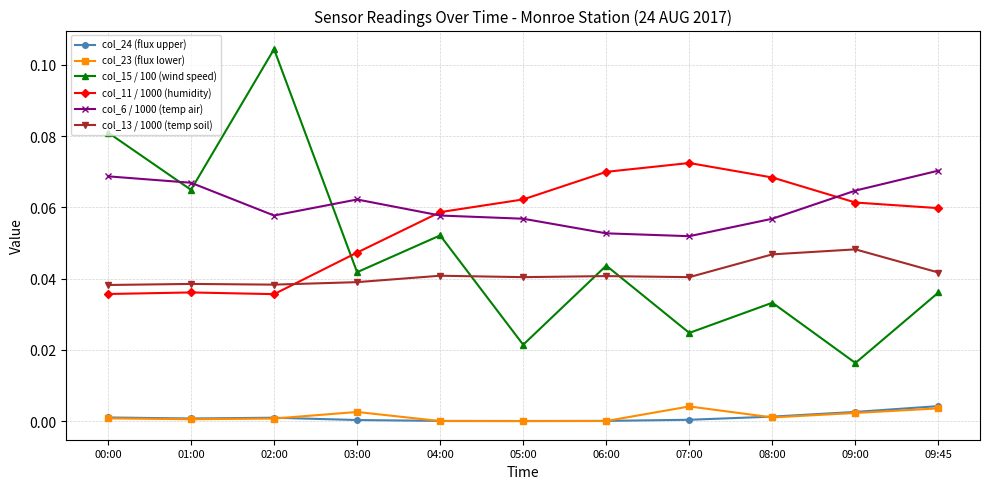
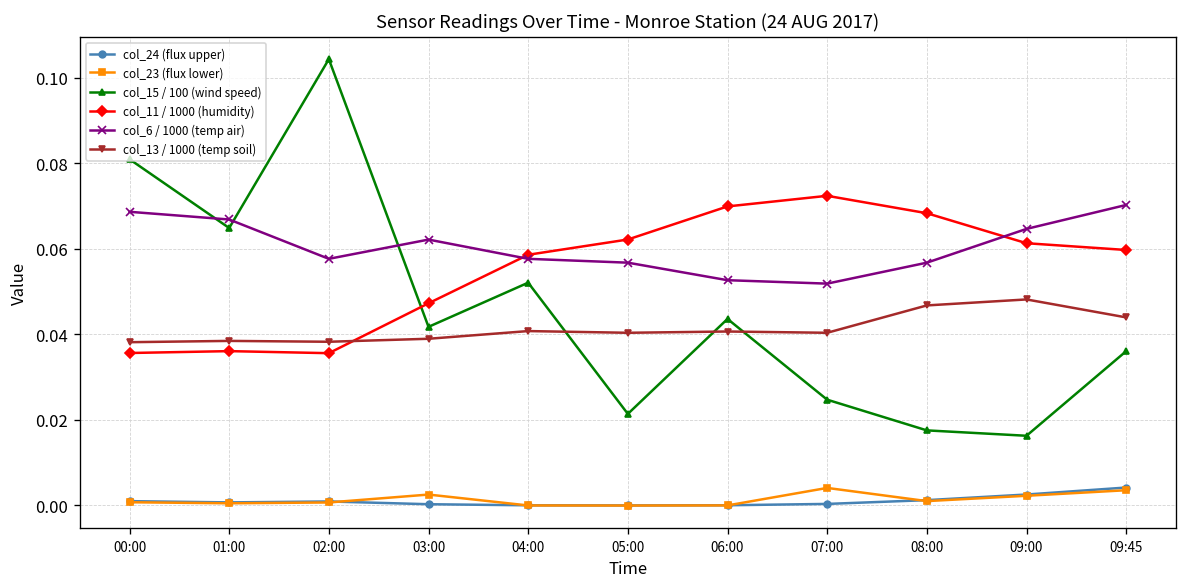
  {
    "col_24 (flux upper)": {
      "03:00": 0.000,
      "07:00": 0.000
    },
    "col_23 (flux lower)": {
      "03:00": 0.003,
      "07:00": 0.004
    },
    "col_15 / 100 (wind speed)": {
      "01:00": 0.065,
      "02:00": 0.104,
      "03:00": 0.042,
      "04:00": 0.052,
      "05:00": 0.021,
      "06:00": 0.044,
      "07:00": 0.025,
-     "08:00": 0.033,
+     "08:00": 0.018,
      "09:00": 0.016,
      "09:45": 0.036
    },
    "col_11 / 1000 (humidity)": {
      "00:00": 0.036,
      "01:00": 0.036,
      "02:00": 0.036,
      "03:00": 0.047,
      "04:00": 0.059,
      "05:00": 0.062,
      "06:00": 0.070,
      "07:00": 0.072,
      "08:00": 0.068,
      "09:00": 0.061,
      "09:45": 0.060
    },
    "col_6 / 1000 (temp air)": {
      "00:00": 0.069,
      "01:00": 0.067,
      "02:00": 0.058,
      "03:00": 0.062,
      "04:00": 0.058,
      "05:00": 0.057,
      "06:00": 0.053,
      "07:00": 0.052,
      "08:00": 0.057,
      "09:00": 0.065,
      "09:45": 0.070
    },
    "col_13 / 1000 (temp soil)": {
      "00:00": 0.038,
      "01:00": 0.039,
      "02:00": 0.038,
      "03:00": 0.039,
      "04:00": 0.041,
      "05:00": 0.040,
      "06:00": 0.041,
      "07:00": 0.040,
      "08:00": 0.047,
      "09:00": 0.048,
-     "09:45": 0.042
+     "09:45": 0.044
    }
  }
